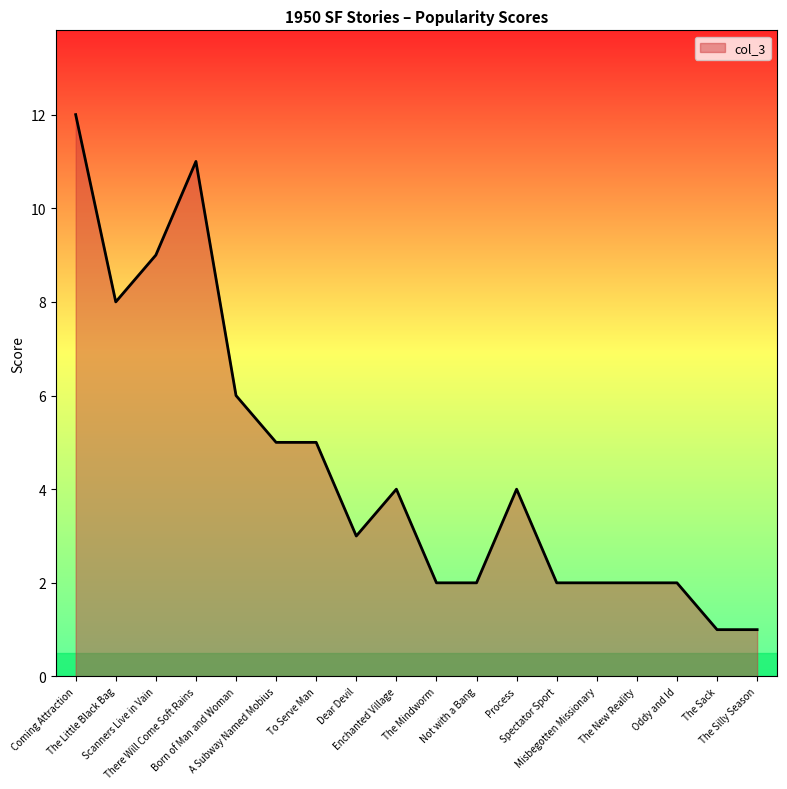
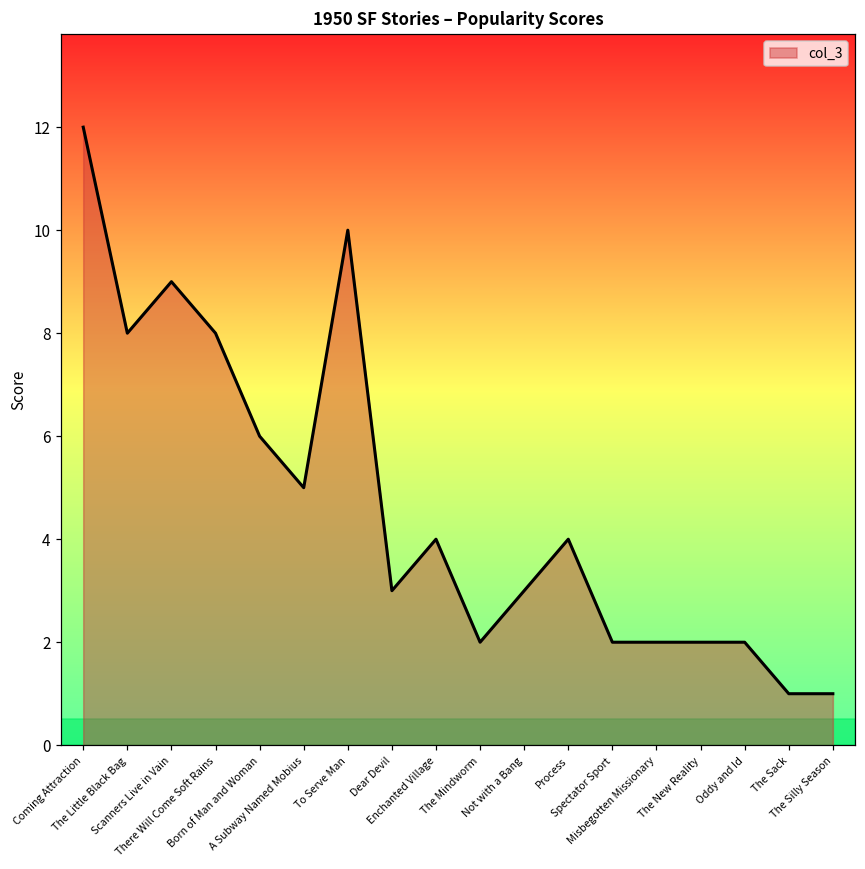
  {
    "Coming Attraction": 12,
    "The Little Black Bag": 8,
    "Scanners Live in Vain": 9,
-   "There Will Come Soft Rains": 11,
+   "There Will Come Soft Rains": 8,
    "Born of Man and Woman": 6,
    "A Subway Named Mobius": 5,
-   "To Serve Man": 5,
+   "To Serve Man": 10,
    "Dear Devil": 3,
    "Enchanted Village": 4,
    "The Mindworm": 2,
-   "Not with a Bang": 2,
+   "Not with a Bang": 3,
    "Process": 4,
    "Spectator Sport": 2,
    "Misbegotten Missionary": 2,
    "The New Reality": 2,
    "Oddy and Id": 2,
    "The Sack": 1,
    "The Silly Season": 1
  }
